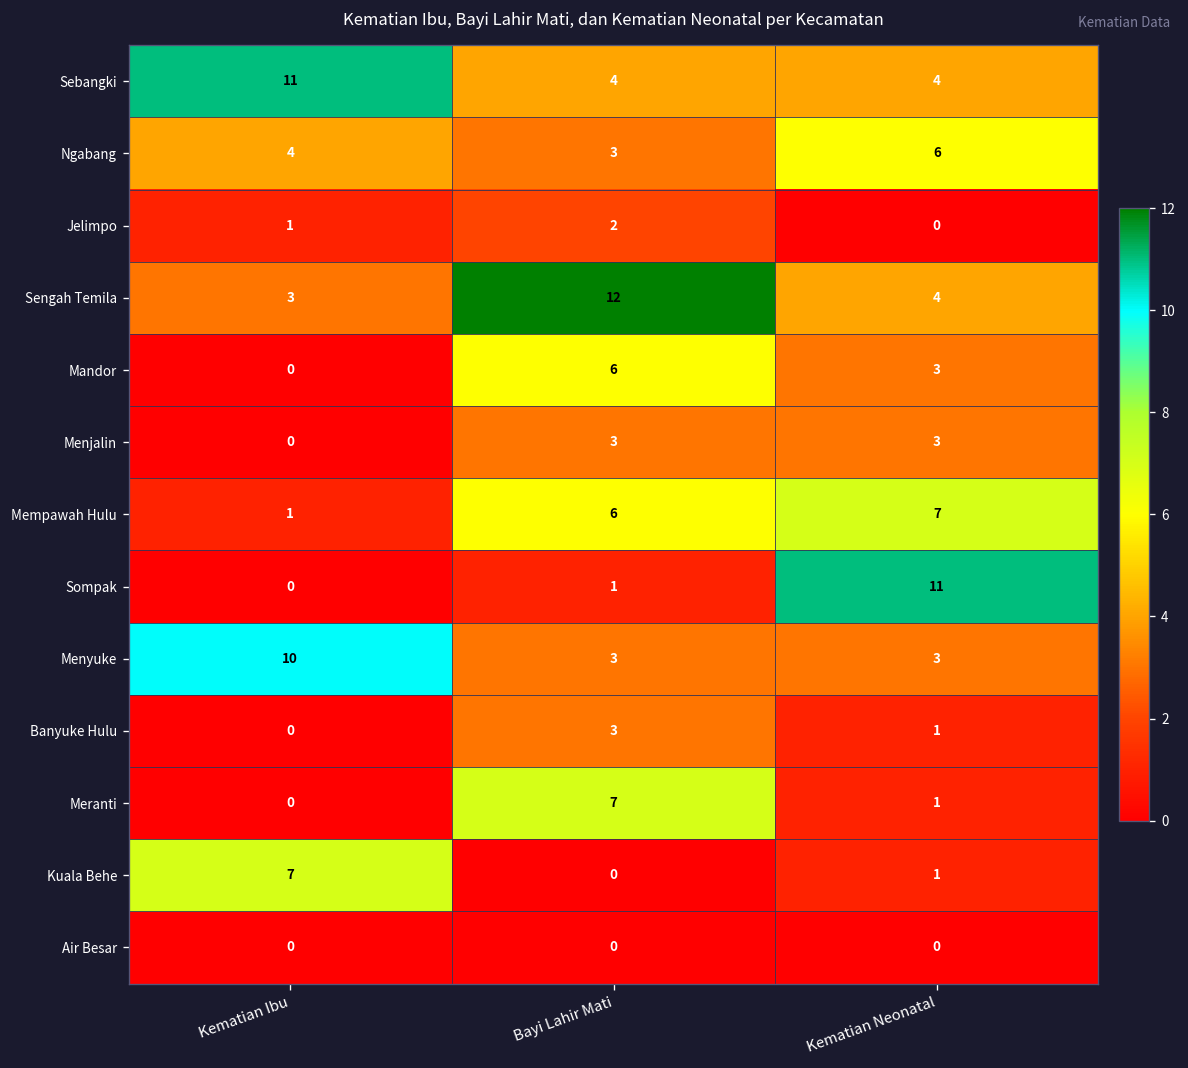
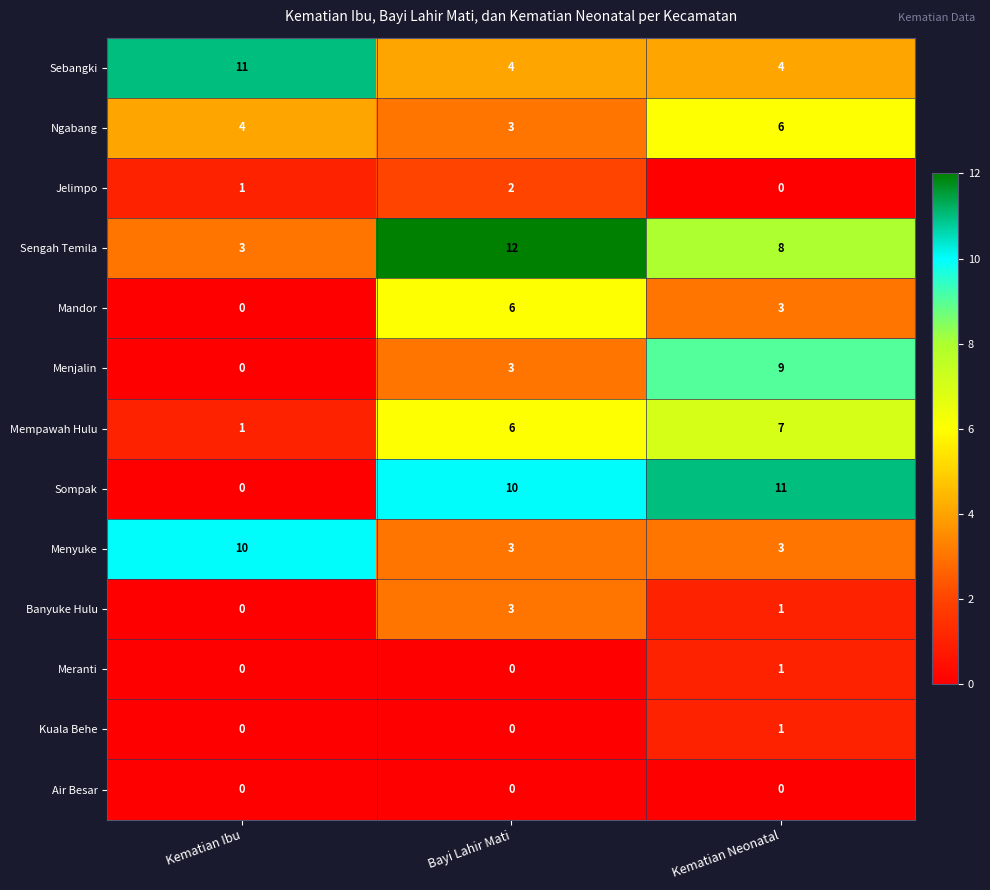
  {
    "Sebangki": {
      "Kematian Ibu": 11,
      "Bayi Lahir Mati": 4,
      "Kematian Neonatal": 4
    },
    "Ngabang": {
      "Kematian Ibu": 4,
      "Bayi Lahir Mati": 3,
      "Kematian Neonatal": 6
    },
    "Jelimpo": {
      "Kematian Ibu": 1,
      "Bayi Lahir Mati": 2,
      "Kematian Neonatal": 0
    },
    "Sengah Temila": {
      "Kematian Ibu": 3,
      "Bayi Lahir Mati": 12,
-     "Kematian Neonatal": 4
+     "Kematian Neonatal": 8
    },
    "Mandor": {
      "Kematian Ibu": 0,
      "Bayi Lahir Mati": 6,
      "Kematian Neonatal": 3
    },
    "Menjalin": {
      "Kematian Ibu": 0,
      "Bayi Lahir Mati": 3,
-     "Kematian Neonatal": 3
+     "Kematian Neonatal": 9
    },
    "Mempawah Hulu": {
      "Kematian Ibu": 1,
      "Bayi Lahir Mati": 6,
      "Kematian Neonatal": 7
    },
    "Sompak": {
      "Kematian Ibu": 0,
-     "Bayi Lahir Mati": 1,
+     "Bayi Lahir Mati": 10,
      "Kematian Neonatal": 11
    },
    "Menyuke": {
      "Kematian Ibu": 10,
      "Bayi Lahir Mati": 3,
      "Kematian Neonatal": 3
    },
    "Banyuke Hulu": {
      "Kematian Ibu": 0,
      "Bayi Lahir Mati": 3,
      "Kematian Neonatal": 1
    },
    "Meranti": {
      "Kematian Ibu": 0,
-     "Bayi Lahir Mati": 7,
+     "Bayi Lahir Mati": 0,
      "Kematian Neonatal": 1
    },
    "Kuala Behe": {
-     "Kematian Ibu": 7,
+     "Kematian Ibu": 0,
      "Bayi Lahir Mati": 0,
      "Kematian Neonatal": 1
    },
    "Air Besar": {
      "Kematian Ibu": 0,
      "Bayi Lahir Mati": 0,
      "Kematian Neonatal": 0
    }
  }
